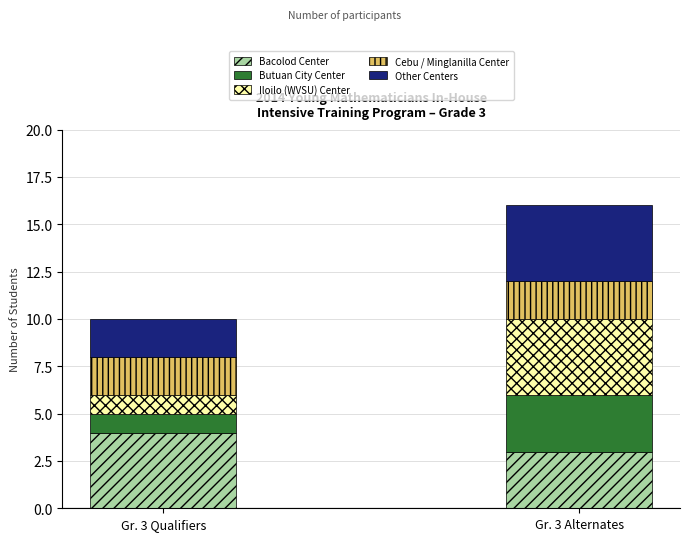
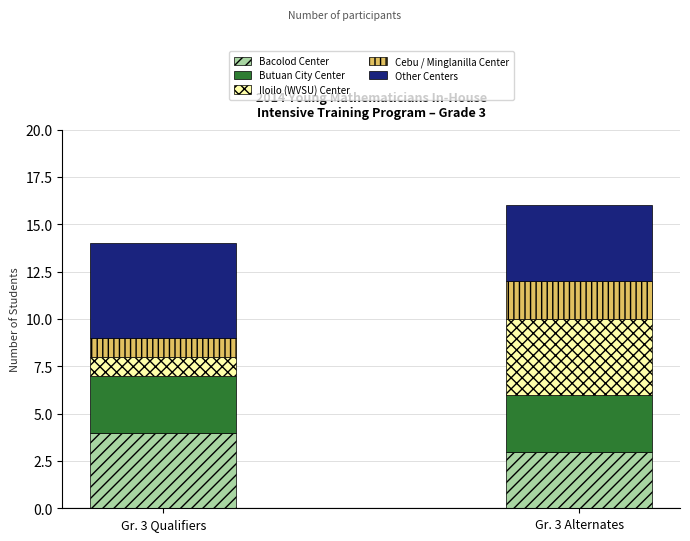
  {
    "Bacolod Center": {
      "Gr. 3 Qualifiers": 4,
      "Gr. 3 Alternates": 3
    },
    "Butuan City Center": {
-     "Gr. 3 Qualifiers": 1,
+     "Gr. 3 Qualifiers": 3,
      "Gr. 3 Alternates": 3
    },
    "Iloilo (WVSU) Center": {
      "Gr. 3 Qualifiers": 1,
      "Gr. 3 Alternates": 4
    },
    "Cebu / Minglanilla Center": {
-     "Gr. 3 Qualifiers": 2,
+     "Gr. 3 Qualifiers": 1,
      "Gr. 3 Alternates": 2
    },
    "Other Centers": {
-     "Gr. 3 Qualifiers": 2,
+     "Gr. 3 Qualifiers": 5,
      "Gr. 3 Alternates": 4
    }
  }
